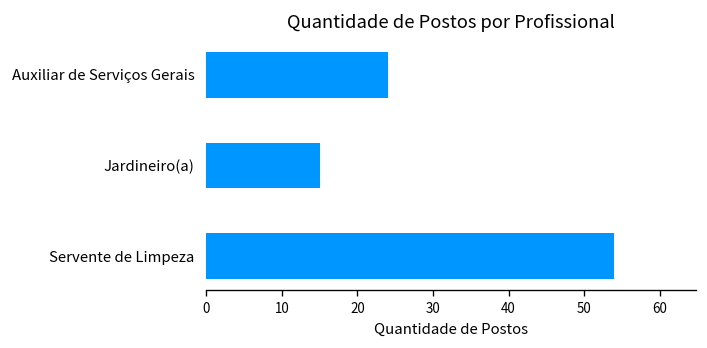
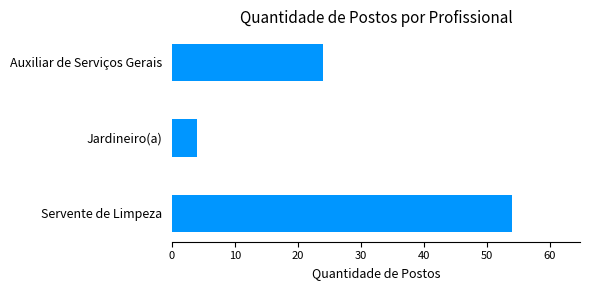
  {
    "Auxiliar de Serviços Gerais": 24,
-   "Jardineiro(a)": 15,
+   "Jardineiro(a)": 4,
    "Servente de Limpeza": 54
  }
